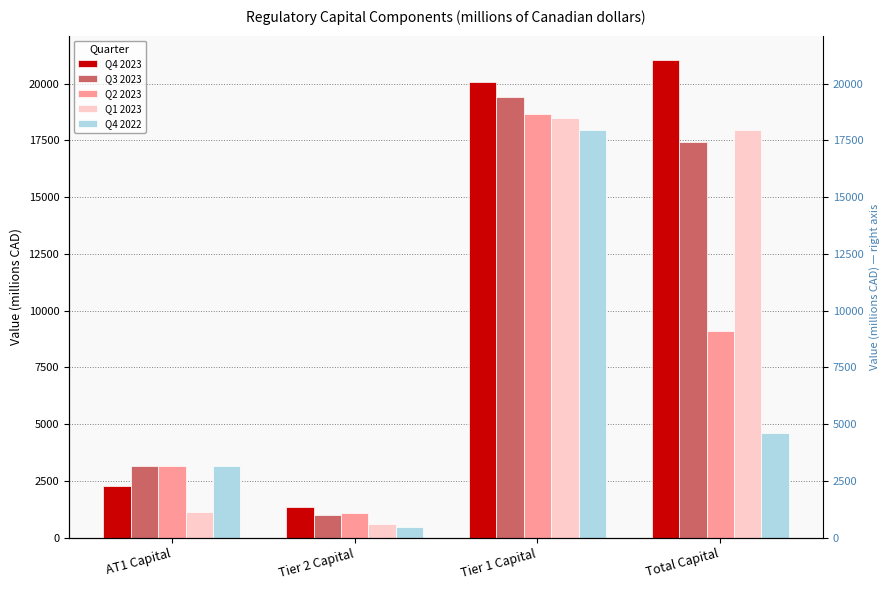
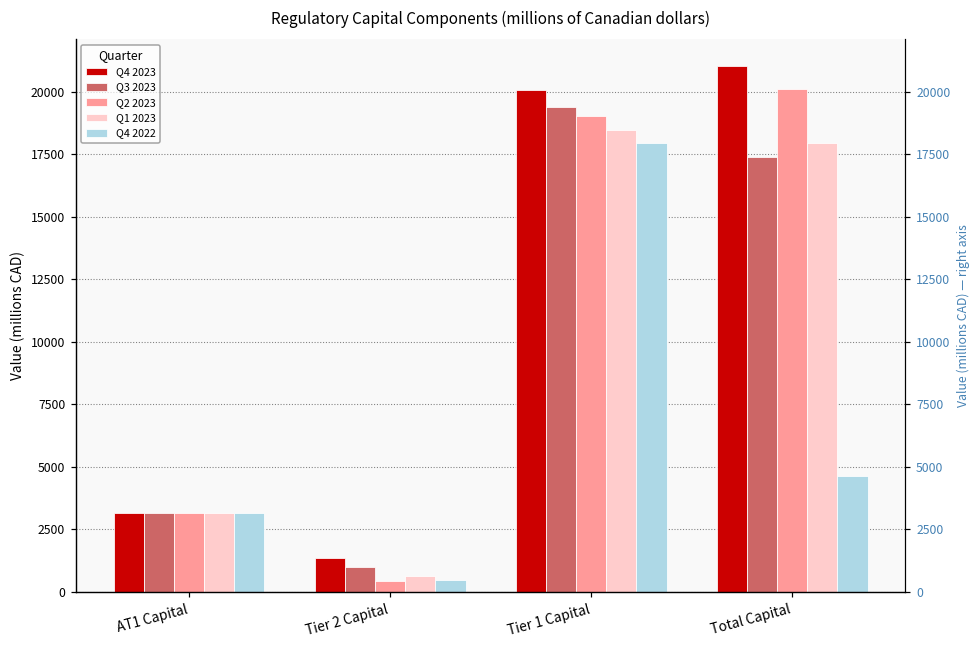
  {
    "Q4 2023": {
-     "AT1 Capital": 2300,
+     "AT1 Capital": 3100,
      "Tier 2 Capital": 1300,
      "Tier 1 Capital": 20100,
      "Total Capital": 21100
    },
    "Q3 2023": {
      "AT1 Capital": 3100,
      "Tier 2 Capital": 1000,
      "Tier 1 Capital": 19400,
      "Total Capital": 17400
    },
    "Q2 2023": {
      "AT1 Capital": 3100,
-     "Tier 2 Capital": 1100,
-     "Tier 1 Capital": 18600,
-     "Total Capital": 9100
+     "Tier 2 Capital": 400,
+     "Tier 1 Capital": 19000,
+     "Total Capital": 20100
    },
    "Q1 2023": {
-     "AT1 Capital": 1200,
+     "AT1 Capital": 3100,
      "Tier 2 Capital": 600,
      "Tier 1 Capital": 18500,
      "Total Capital": 17900
    },
    "Q4 2022": {
      "AT1 Capital": 3100,
      "Tier 2 Capital": 500,
      "Tier 1 Capital": 18000,
      "Total Capital": 4600
    }
  }
